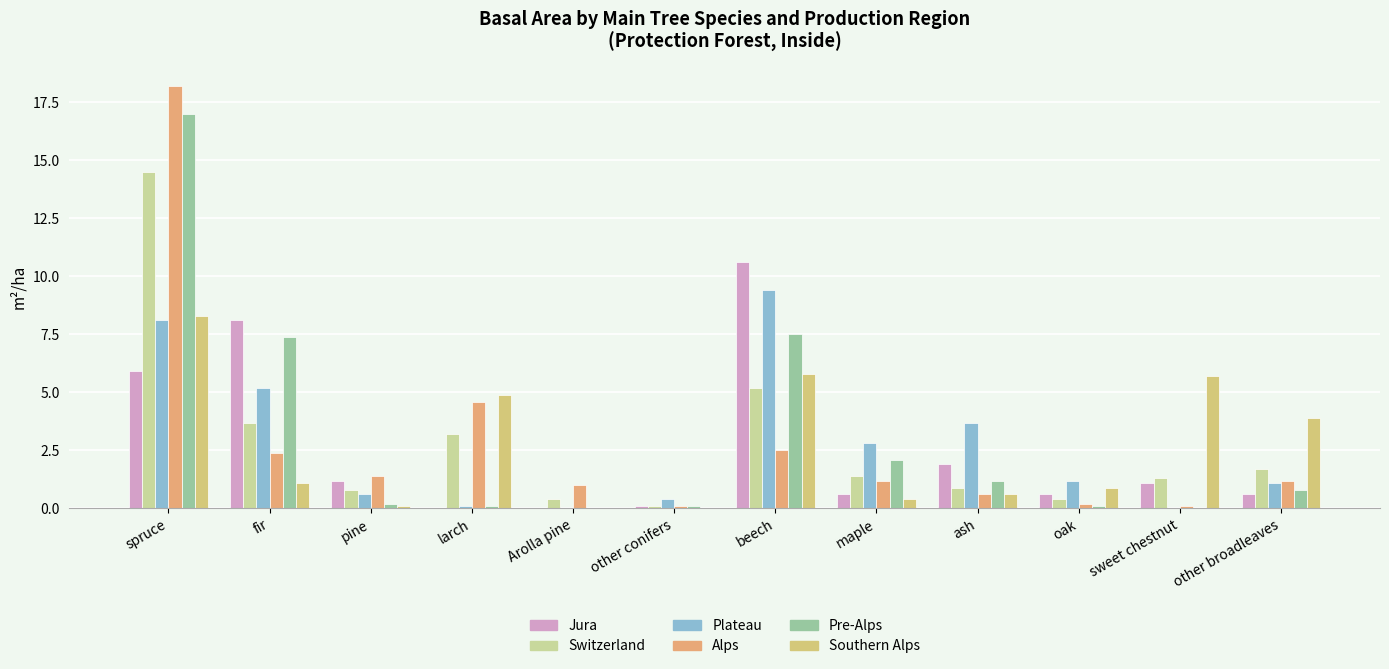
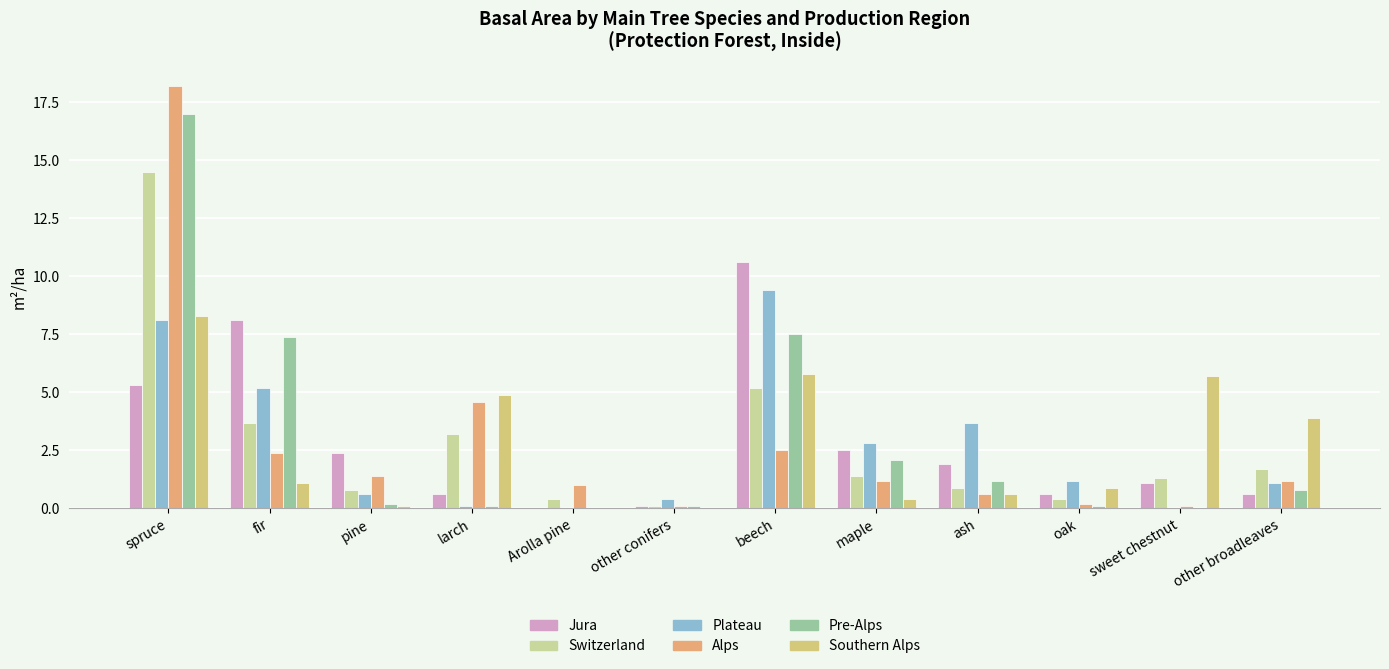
  {
    "Jura": {
-     "spruce": 5.9,
+     "spruce": 5.3,
      "fir": 8.1,
-     "pine": 1.2,
-     "larch": 0.0,
+     "pine": 2.4,
+     "larch": 0.6,
      "Arolla pine": 0.0,
      "beech": 10.6,
-     "maple": 0.6,
+     "maple": 2.5,
      "ash": 1.9,
      "oak": 0.6,
      "sweet chestnut": 1.1,
      "other broadleaves": 0.6
    }
  }
